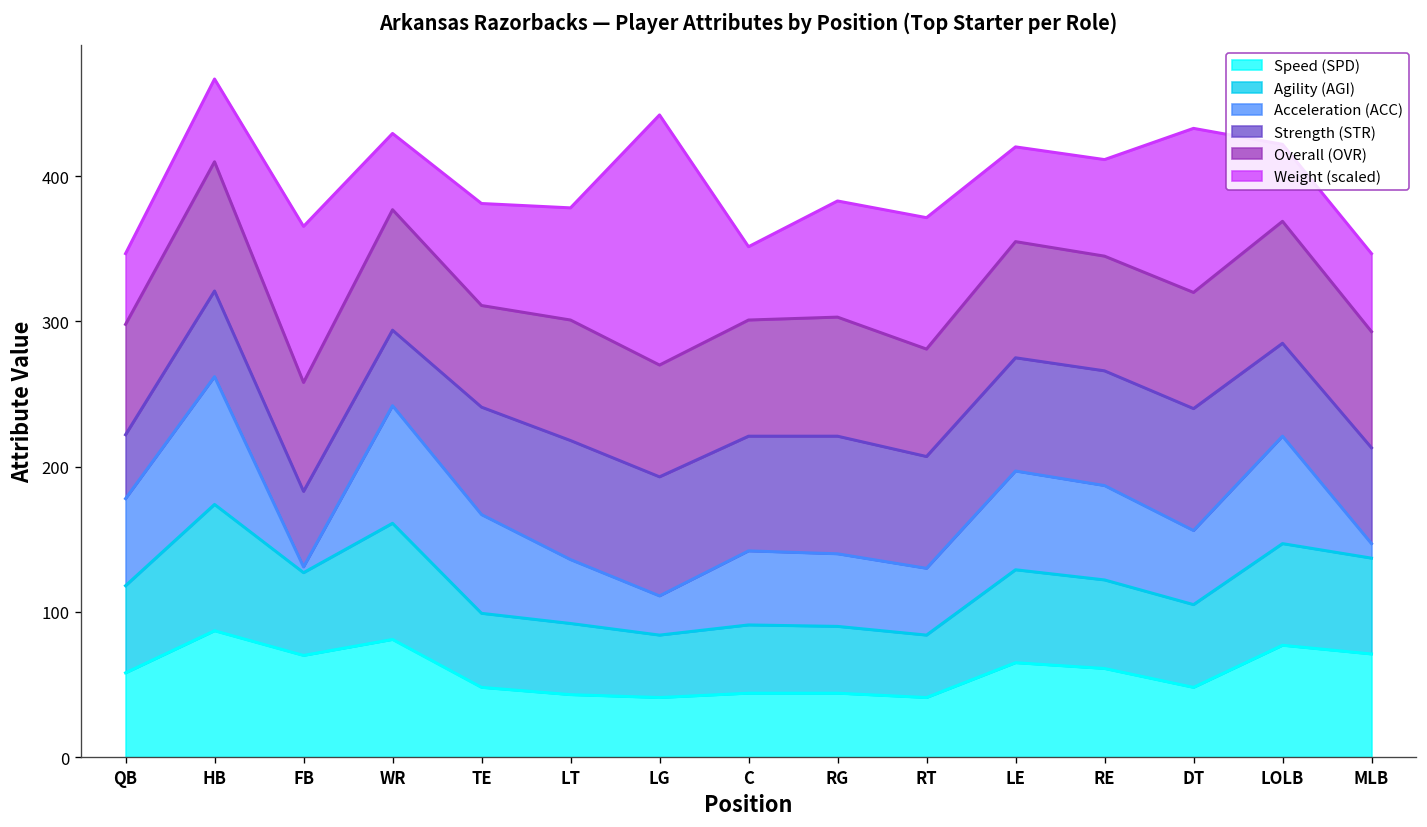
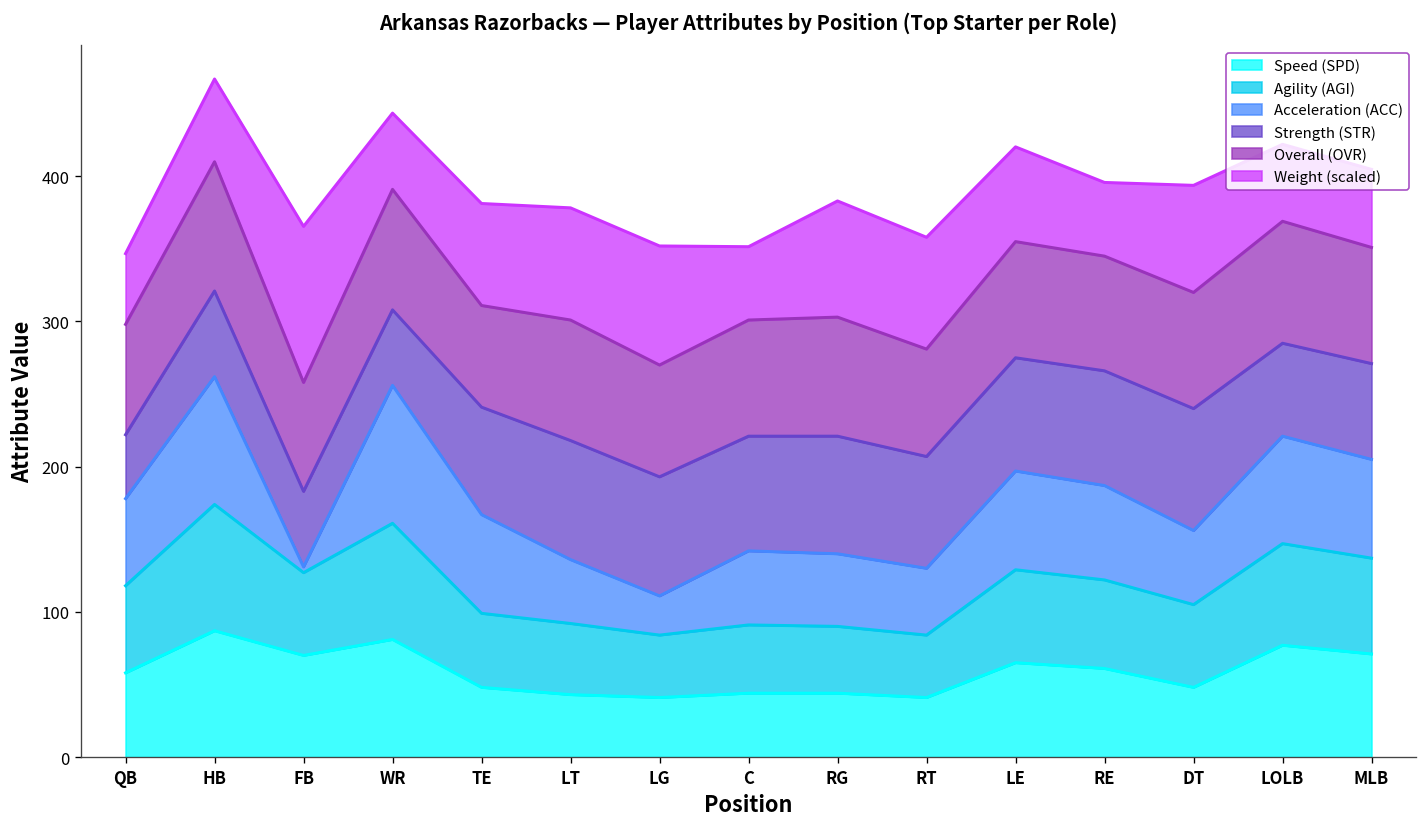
  {
    "Acceleration (ACC)": {
      "QB": 60,
      "HB": 88,
      "FB": 4,
-     "WR": 81,
+     "WR": 95,
      "TE": 68,
      "LT": 44,
      "LG": 27,
      "C": 51,
      "RG": 50,
      "RT": 46,
      "LE": 68,
      "RE": 65,
      "DT": 51,
      "LOLB": 74,
-     "MLB": 10
+     "MLB": 68
    },
    "Weight (scaled)": {
      "QB": 49,
      "HB": 57,
      "FB": 108,
      "WR": 53,
      "TE": 70,
      "LT": 77,
-     "LG": 172,
+     "LG": 82,
      "C": 51,
      "RG": 80,
-     "RT": 91,
+     "RT": 77,
      "LE": 65,
-     "RE": 67,
-     "DT": 113
+     "RE": 51,
+     "DT": 74
    }
  }
